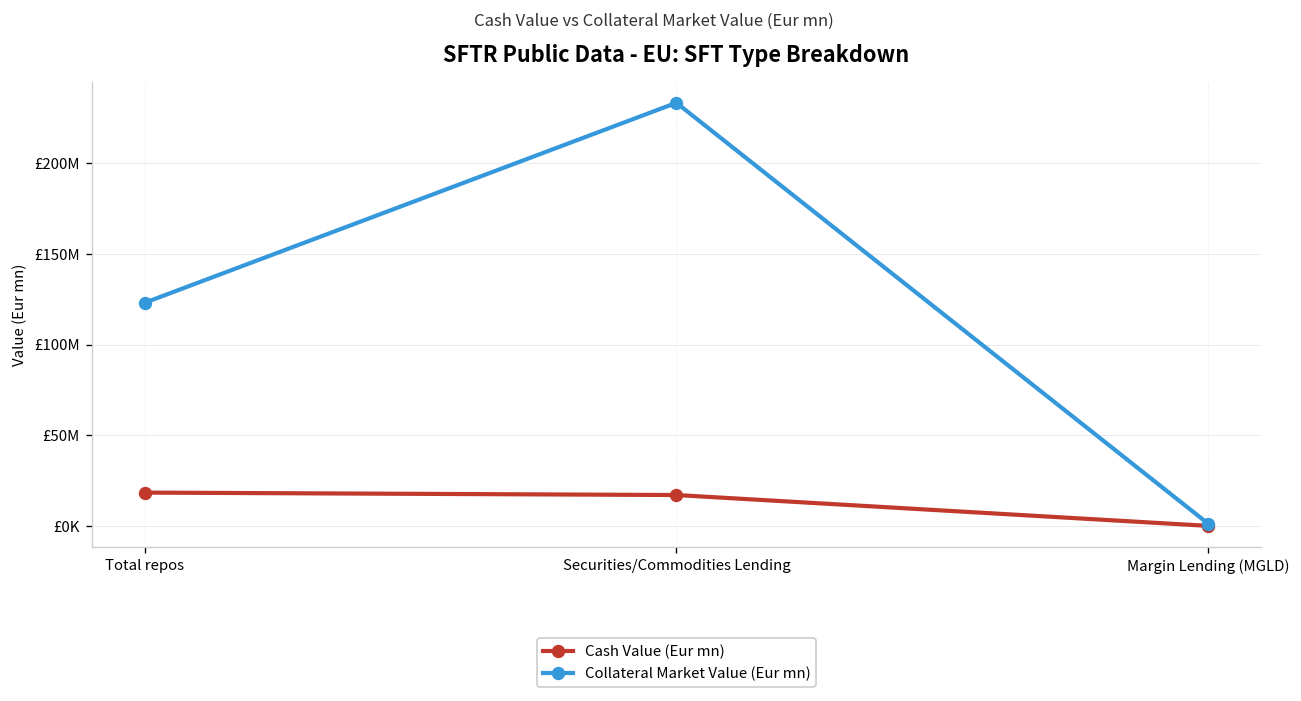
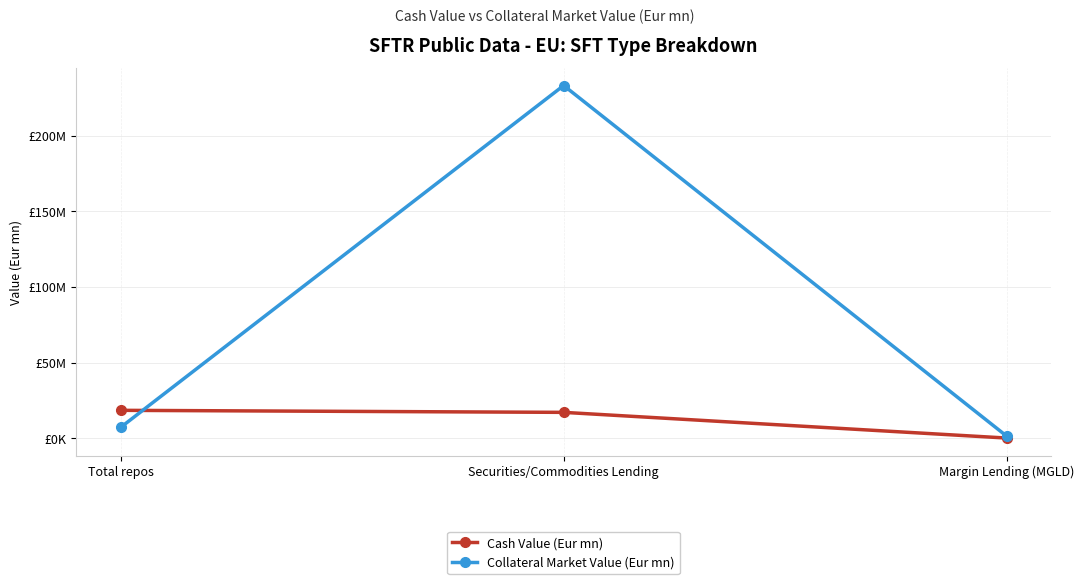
  {
    "Cash Value (Eur mn)": {
      "Total repos": "£19000000",
      "Securities/Commodities Lending": "£17000000"
    },
    "Collateral Market Value (Eur mn)": {
-     "Total repos": "£123000000",
+     "Total repos": "£7000000",
      "Securities/Commodities Lending": "£233000000"
    }
  }
